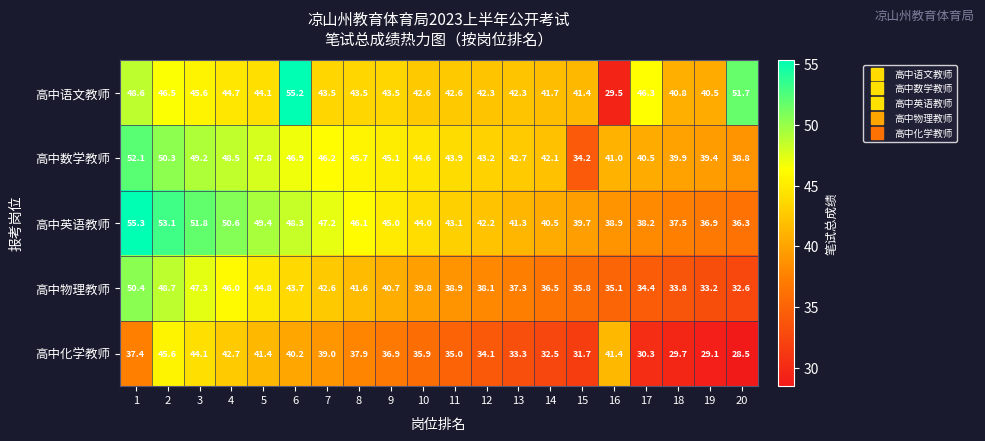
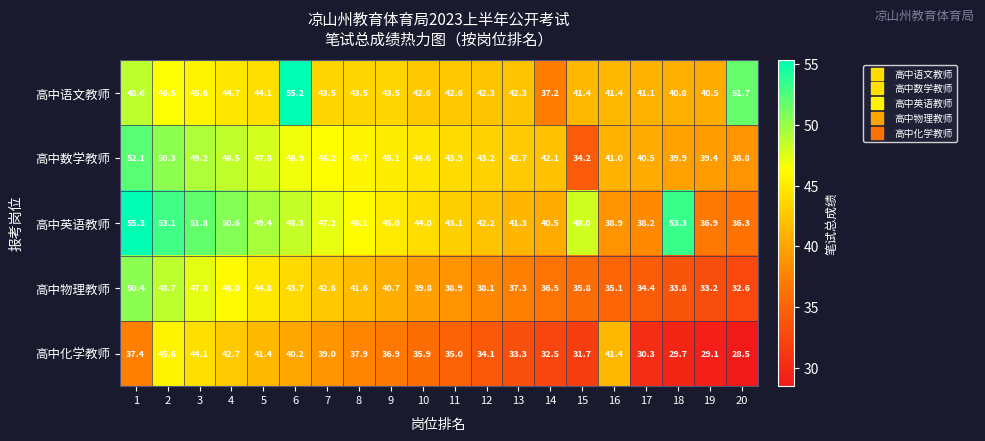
  {
    "高中语文教师": {
      "1": 48.6,
      "2": 46.5,
      "3": 45.6,
      "4": 44.7,
      "5": 44.1,
      "6": 55.2,
      "7": 43.5,
      "8": 43.5,
      "9": 43.5,
      "10": 42.6,
      "11": 42.6,
      "12": 42.3,
      "13": 42.3,
-     "14": 41.7,
+     "14": 37.2,
      "15": 41.4,
-     "16": 29.5,
-     "17": 46.3,
+     "16": 41.4,
+     "17": 41.1,
      "18": 40.8,
      "19": 40.5,
      "20": 51.7
    },
    "高中数学教师": {
      "1": 52.1,
      "2": 50.3,
      "3": 49.2,
      "4": 48.5,
      "5": 47.8,
      "6": 46.9,
      "7": 46.2,
      "8": 45.7,
      "9": 45.1,
      "10": 44.6,
      "11": 43.9,
      "12": 43.2,
      "13": 42.7,
      "14": 42.1,
      "15": 34.2,
      "16": 41.0,
      "17": 40.5,
      "18": 39.9,
      "19": 39.4,
      "20": 38.8
    },
    "高中英语教师": {
      "1": 55.3,
      "2": 53.1,
      "3": 51.8,
      "4": 50.6,
      "5": 49.4,
      "6": 48.3,
      "7": 47.2,
      "8": 46.1,
      "9": 45.0,
      "10": 44.0,
      "11": 43.1,
      "12": 42.2,
      "13": 41.3,
      "14": 40.5,
-     "15": 39.7,
+     "15": 48.0,
      "16": 38.9,
      "17": 38.2,
-     "18": 37.5,
+     "18": 53.3,
      "19": 36.9,
      "20": 36.3
    },
    "高中物理教师": {
      "1": 50.4,
      "2": 48.7,
      "3": 47.3,
      "4": 46.0,
      "5": 44.8,
      "6": 43.7,
      "7": 42.6,
      "8": 41.6,
      "9": 40.7,
      "10": 39.8,
      "11": 38.9,
      "12": 38.1,
      "13": 37.3,
      "14": 36.5,
      "15": 35.8,
      "16": 35.1,
      "17": 34.4,
      "18": 33.8,
      "19": 33.2,
      "20": 32.6
    },
    "高中化学教师": {
      "1": 37.4,
      "2": 45.6,
      "3": 44.1,
      "4": 42.7,
      "5": 41.4,
      "6": 40.2,
      "7": 39.0,
      "8": 37.9,
      "9": 36.9,
      "10": 35.9,
      "11": 35.0,
      "12": 34.1,
      "13": 33.3,
      "14": 32.5,
      "15": 31.7,
      "16": 41.4,
      "17": 30.3,
      "18": 29.7,
      "19": 29.1,
      "20": 28.5
    }
  }
